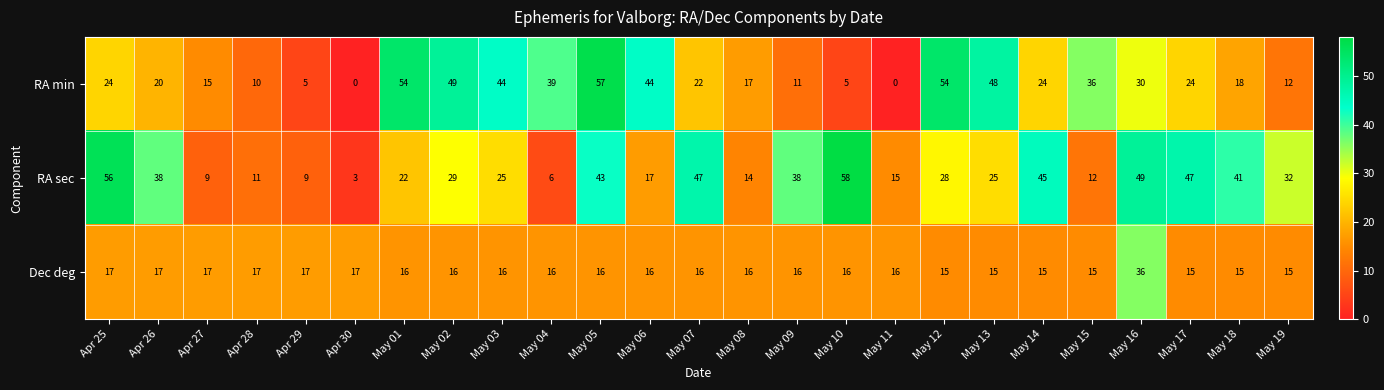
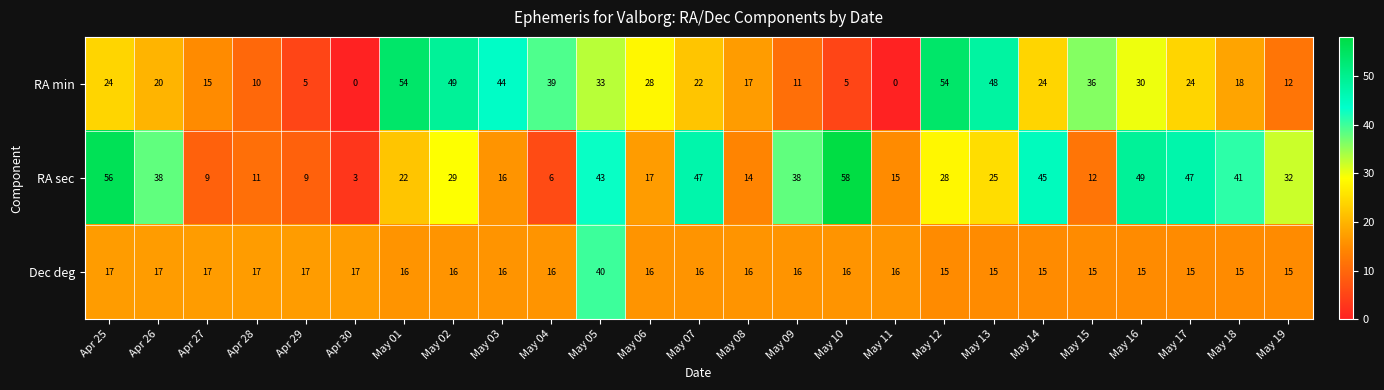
  {
    "RA min": {
      "Apr 25": 24,
      "Apr 26": 20,
      "Apr 27": 15,
      "Apr 28": 10,
      "Apr 29": 5,
      "Apr 30": 0,
      "May 01": 54,
      "May 02": 49,
      "May 03": 44,
      "May 04": 39,
-     "May 05": 57,
-     "May 06": 44,
+     "May 05": 33,
+     "May 06": 28,
      "May 07": 22,
      "May 08": 17,
      "May 09": 11,
      "May 10": 5,
      "May 11": 0,
      "May 12": 54,
      "May 13": 48,
      "May 14": 24,
      "May 15": 36,
      "May 16": 30,
      "May 17": 24,
      "May 18": 18,
      "May 19": 12
    },
    "RA sec": {
      "Apr 25": 56,
      "Apr 26": 38,
      "Apr 27": 9,
      "Apr 28": 11,
      "Apr 29": 9,
      "Apr 30": 3,
      "May 01": 22,
      "May 02": 29,
-     "May 03": 25,
+     "May 03": 16,
      "May 04": 6,
      "May 05": 43,
      "May 06": 17,
      "May 07": 47,
      "May 08": 14,
      "May 09": 38,
      "May 10": 58,
      "May 11": 15,
      "May 12": 28,
      "May 13": 25,
      "May 14": 45,
      "May 15": 12,
      "May 16": 49,
      "May 17": 47,
      "May 18": 41,
      "May 19": 32
    },
    "Dec deg": {
      "Apr 25": 17,
      "Apr 26": 17,
      "Apr 27": 17,
      "Apr 28": 17,
      "Apr 29": 17,
      "Apr 30": 17,
      "May 01": 16,
      "May 02": 16,
      "May 03": 16,
      "May 04": 16,
-     "May 05": 16,
+     "May 05": 40,
      "May 06": 16,
      "May 07": 16,
      "May 08": 16,
      "May 09": 16,
      "May 10": 16,
      "May 11": 16,
      "May 12": 15,
      "May 13": 15,
      "May 14": 15,
      "May 15": 15,
-     "May 16": 36,
+     "May 16": 15,
      "May 17": 15,
      "May 18": 15,
      "May 19": 15
    }
  }
